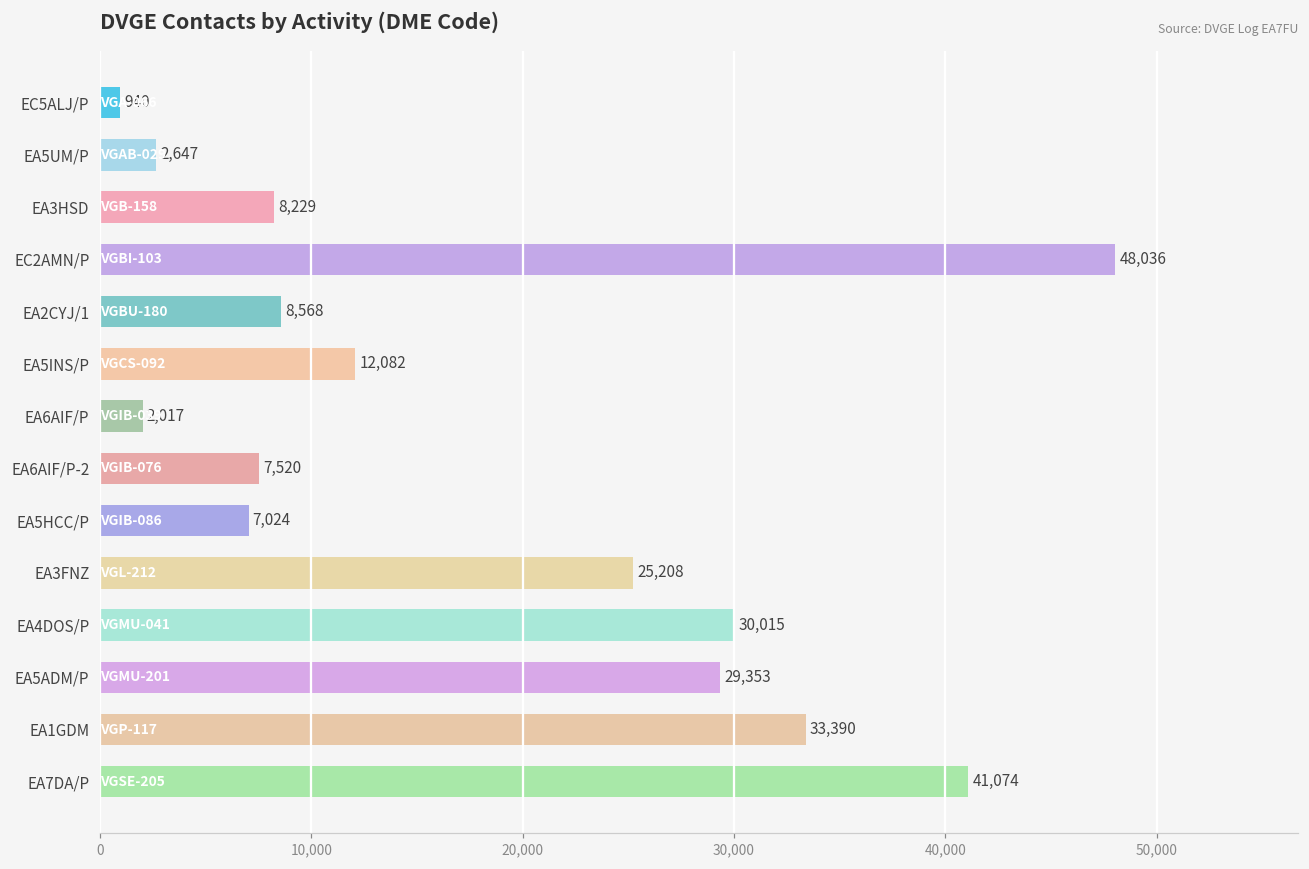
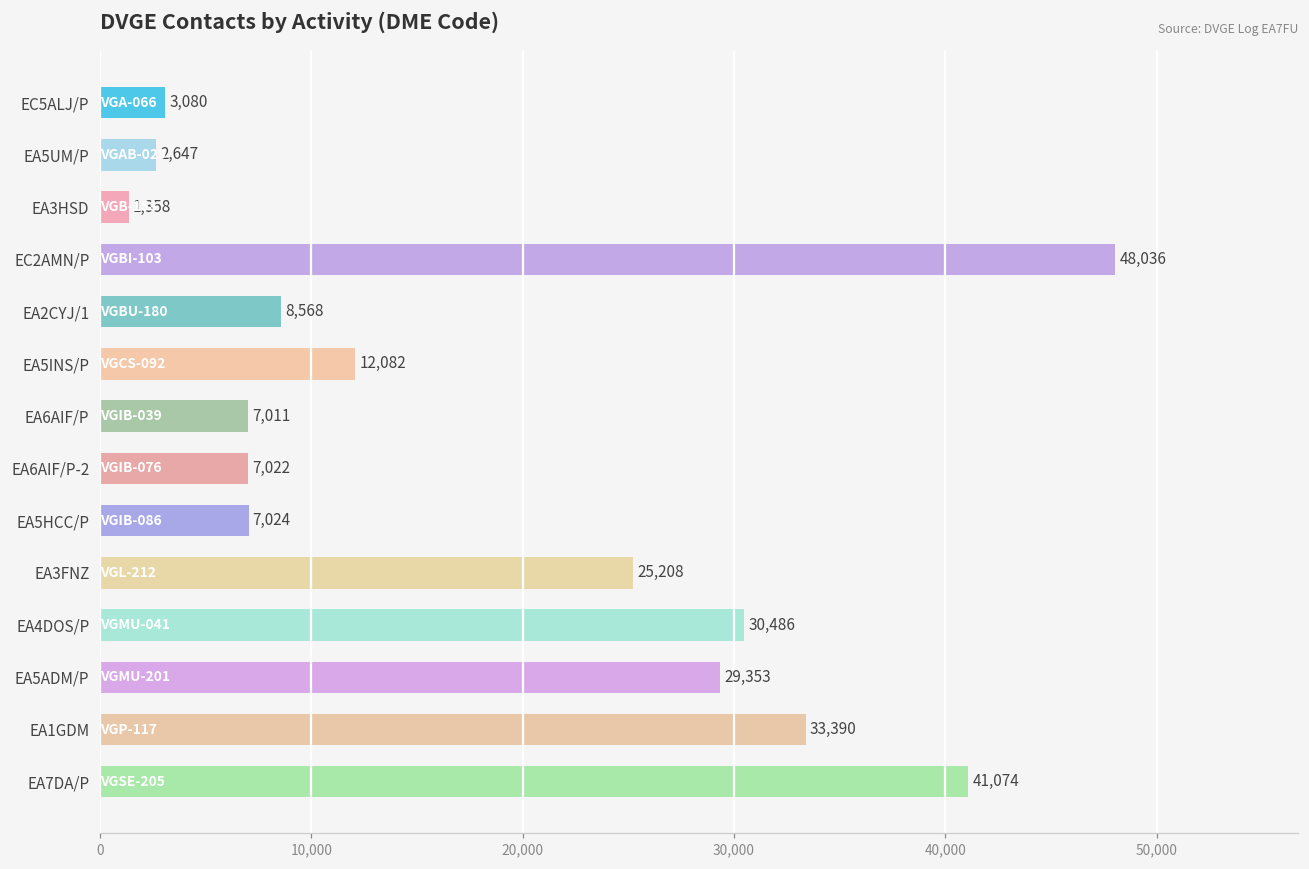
  {
-   "EC5ALJ/P": "940",
+   "EC5ALJ/P": "3,080",
    "EA5UM/P": "2,647",
-   "EA3HSD": "8,229",
+   "EA3HSD": "1,358",
    "EC2AMN/P": "48,036",
    "EA2CYJ/1": "8,568",
    "EA5INS/P": "12,082",
-   "EA6AIF/P": "2,017",
-   "EA6AIF/P-2": "7,520",
+   "EA6AIF/P": "7,011",
+   "EA6AIF/P-2": "7,022",
    "EA5HCC/P": "7,024",
    "EA3FNZ": "25,208",
-   "EA4DOS/P": "30,015",
+   "EA4DOS/P": "30,486",
    "EA5ADM/P": "29,353",
    "EA1GDM": "33,390",
    "EA7DA/P": "41,074"
  }
